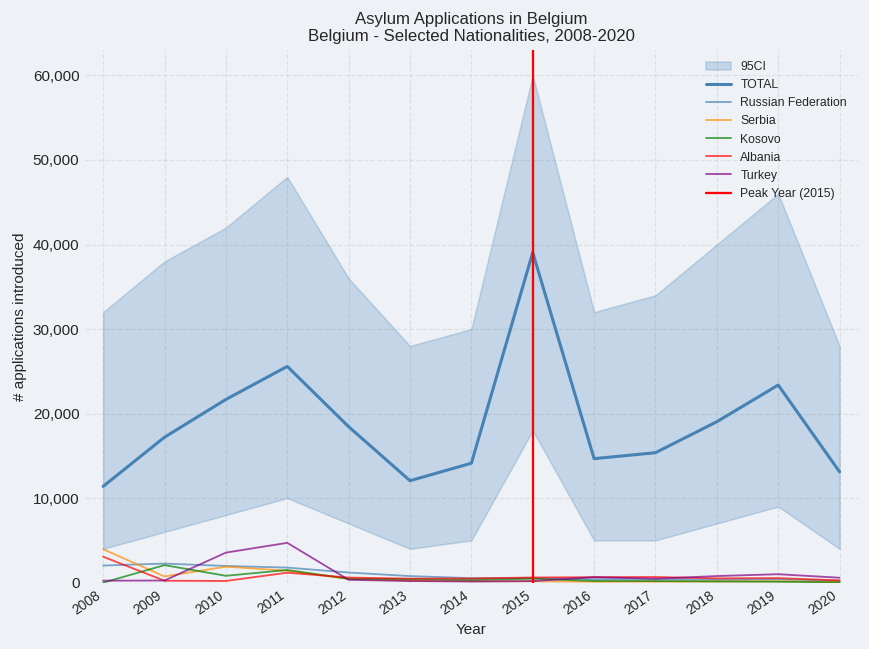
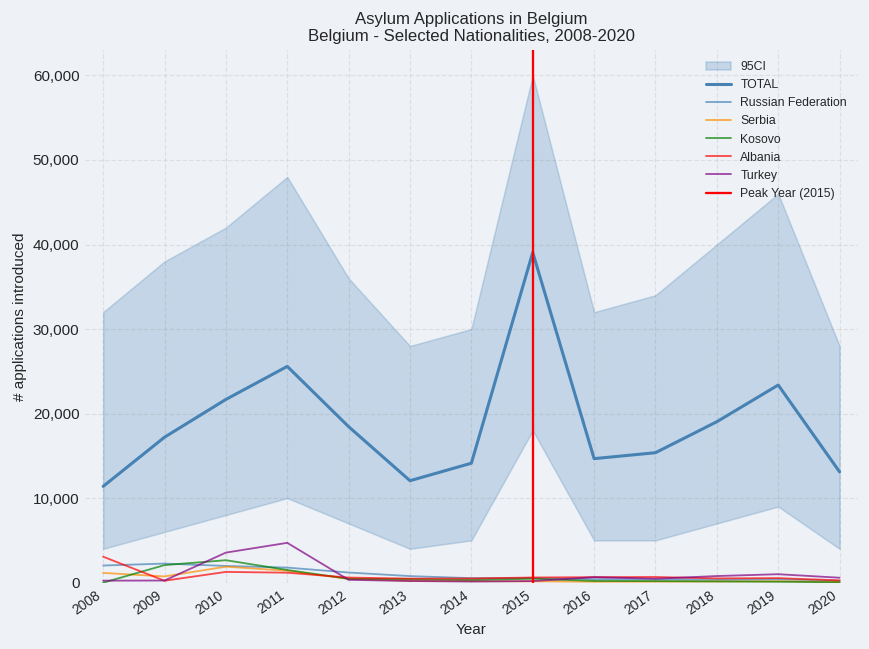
  {
    "Serbia": {
-     "2008": "4,000",
+     "2008": "1,000",
      "2009": "1,000"
    },
    "Kosovo": {
-     "2010": "1,000"
+     "2010": "3,000"
    },
    "Albania": {
      "2008": "3,000",
-     "2010": "0"
+     "2010": "1,000"
    },
    "Turkey": {
      "2010": "4,000",
      "2011": "5,000",
      "2019": "1,000"
    }
  }
